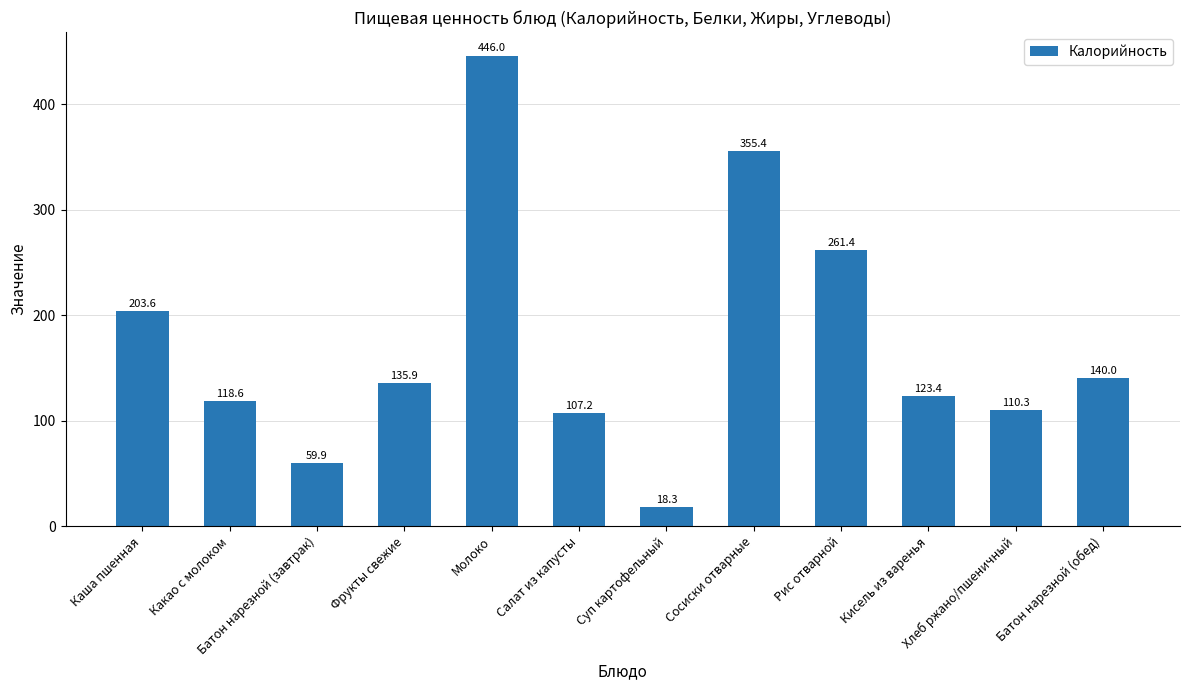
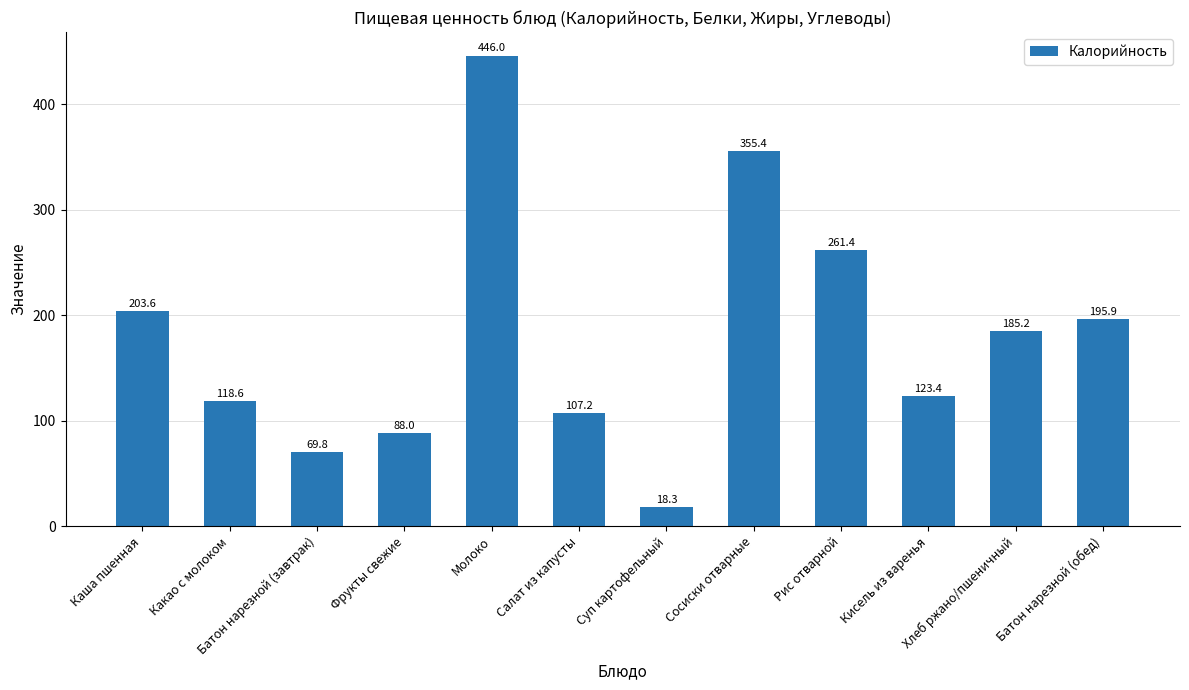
  {
    "Каша пшенная": 203.6,
    "Какао с молоком": 118.6,
-   "Батон нарезной (завтрак)": 59.9,
-   "Фрукты свежие": 135.9,
+   "Батон нарезной (завтрак)": 69.8,
+   "Фрукты свежие": 88.0,
    "Молоко": 446.0,
    "Салат из капусты": 107.2,
    "Суп картофельный": 18.3,
    "Сосиски отварные": 355.4,
    "Рис отварной": 261.4,
    "Кисель из варенья": 123.4,
-   "Хлеб ржано/пшеничный": 110.3,
-   "Батон нарезной (обед)": 140.0
+   "Хлеб ржано/пшеничный": 185.2,
+   "Батон нарезной (обед)": 195.9
  }
